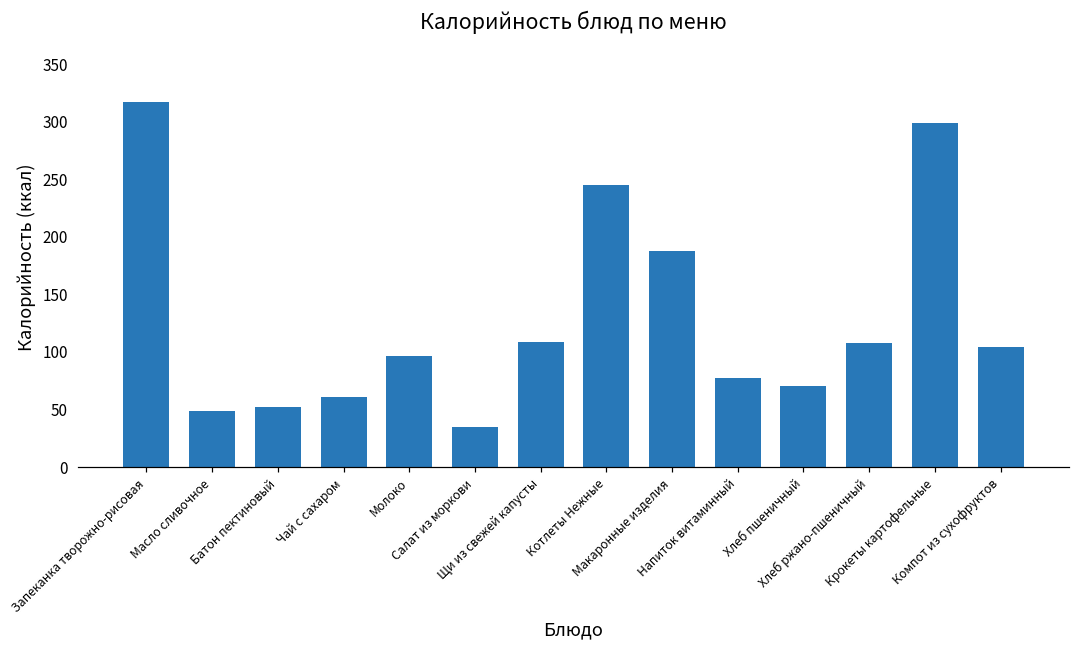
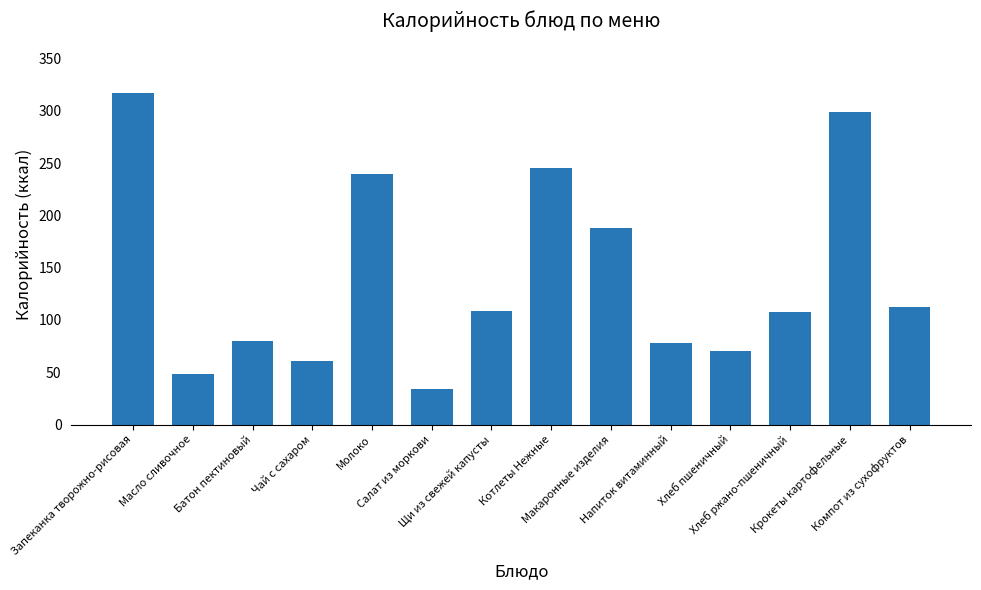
  {
    "Запеканка творожно-рисовая": 317,
    "Масло сливочное": 48,
-   "Батон пектиновый": 52,
+   "Батон пектиновый": 80,
    "Чай с сахаром": 61,
-   "Молоко": 96,
+   "Молоко": 239,
    "Салат из моркови": 34,
    "Щи из свежей капусты": 109,
    "Котлеты Нежные": 245,
    "Макаронные изделия": 188,
    "Напиток витаминный": 78,
    "Хлеб пшеничный": 70,
    "Хлеб ржано-пшеничный": 108,
    "Крокеты картофельные": 299,
-   "Компот из сухофруктов": 104
+   "Компот из сухофруктов": 113
  }
